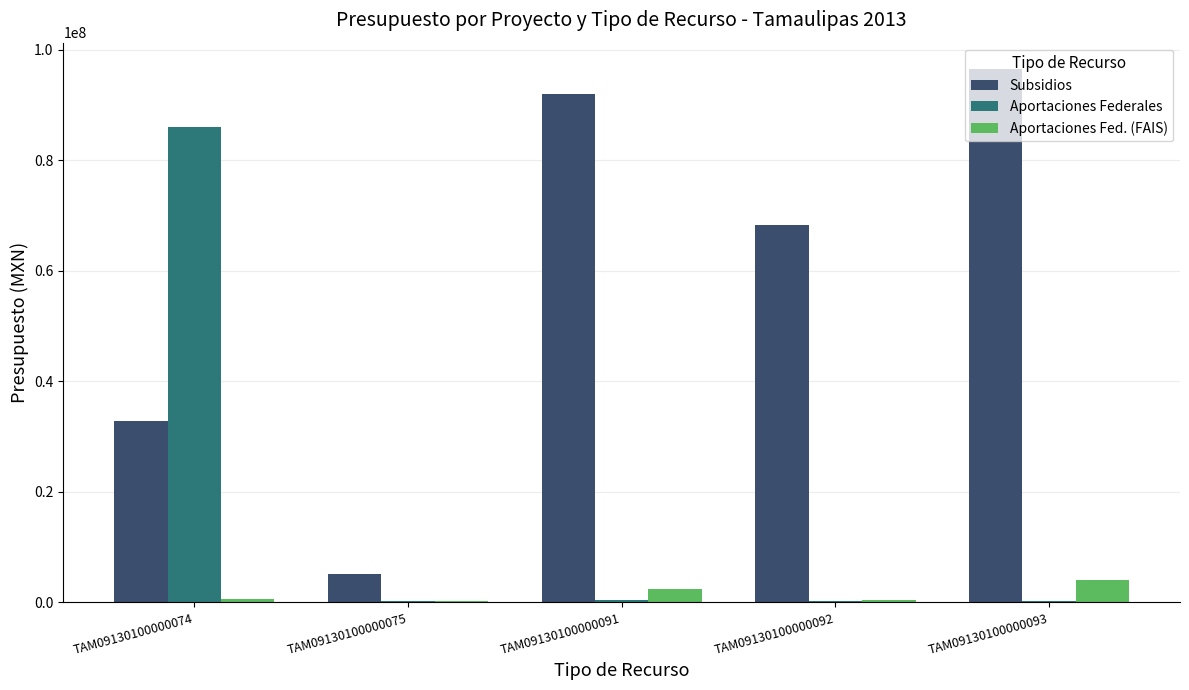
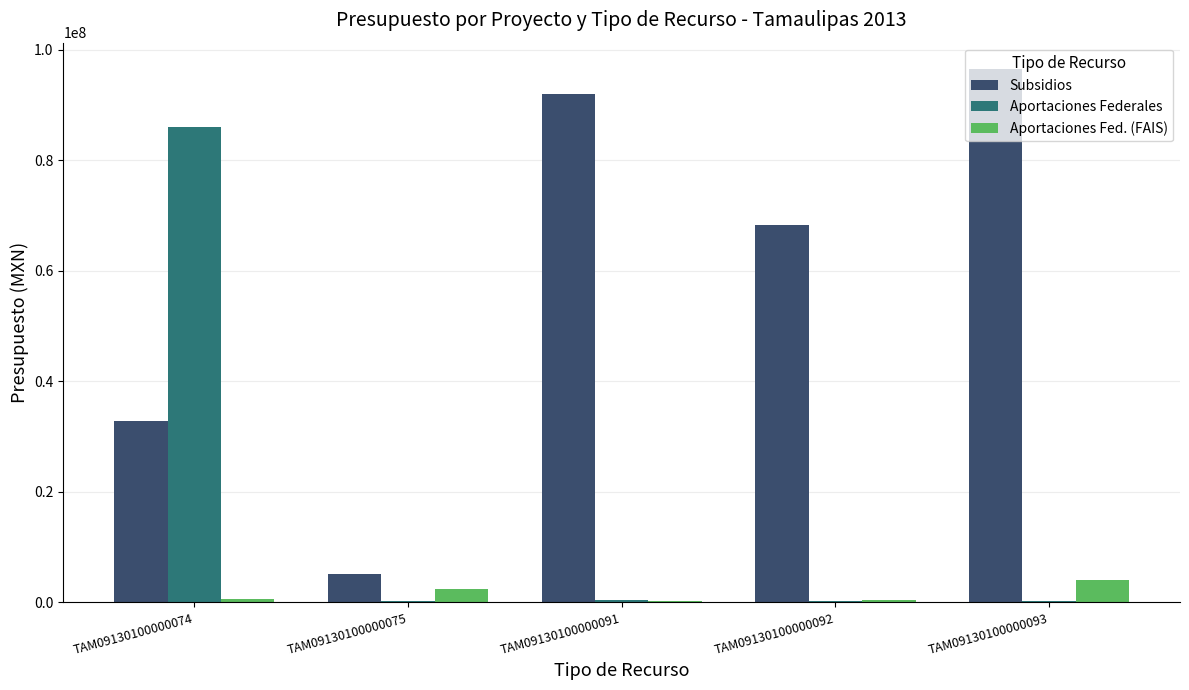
  {
    "Aportaciones Fed. (FAIS)": {
      "TAM09130100000074": 1000000,
-     "TAM09130100000075": 0,
-     "TAM09130100000091": 2000000,
+     "TAM09130100000075": 2000000,
+     "TAM09130100000091": 0,
      "TAM09130100000093": 4000000
    }
  }
